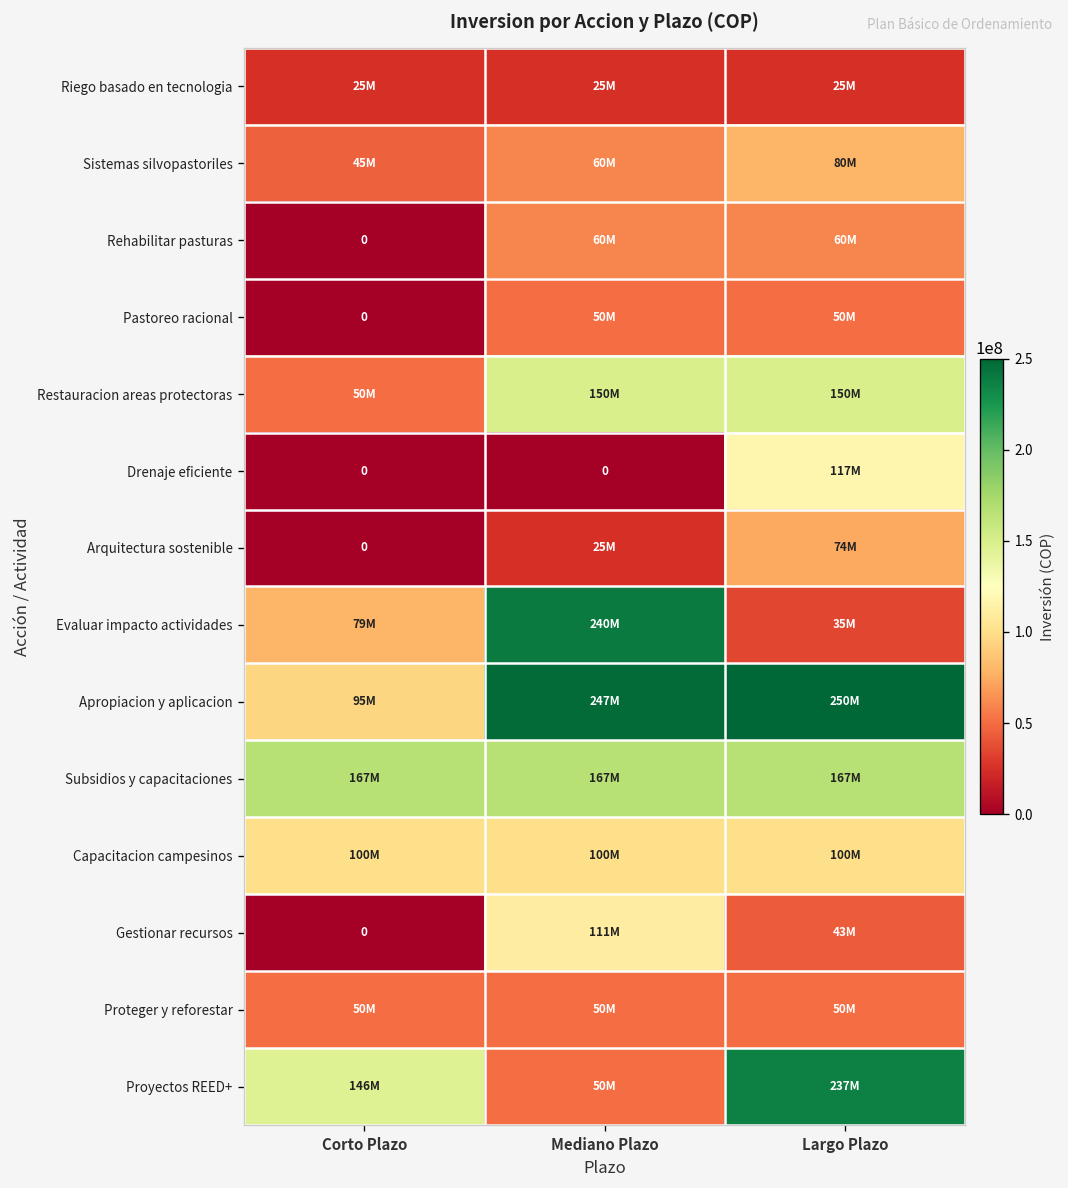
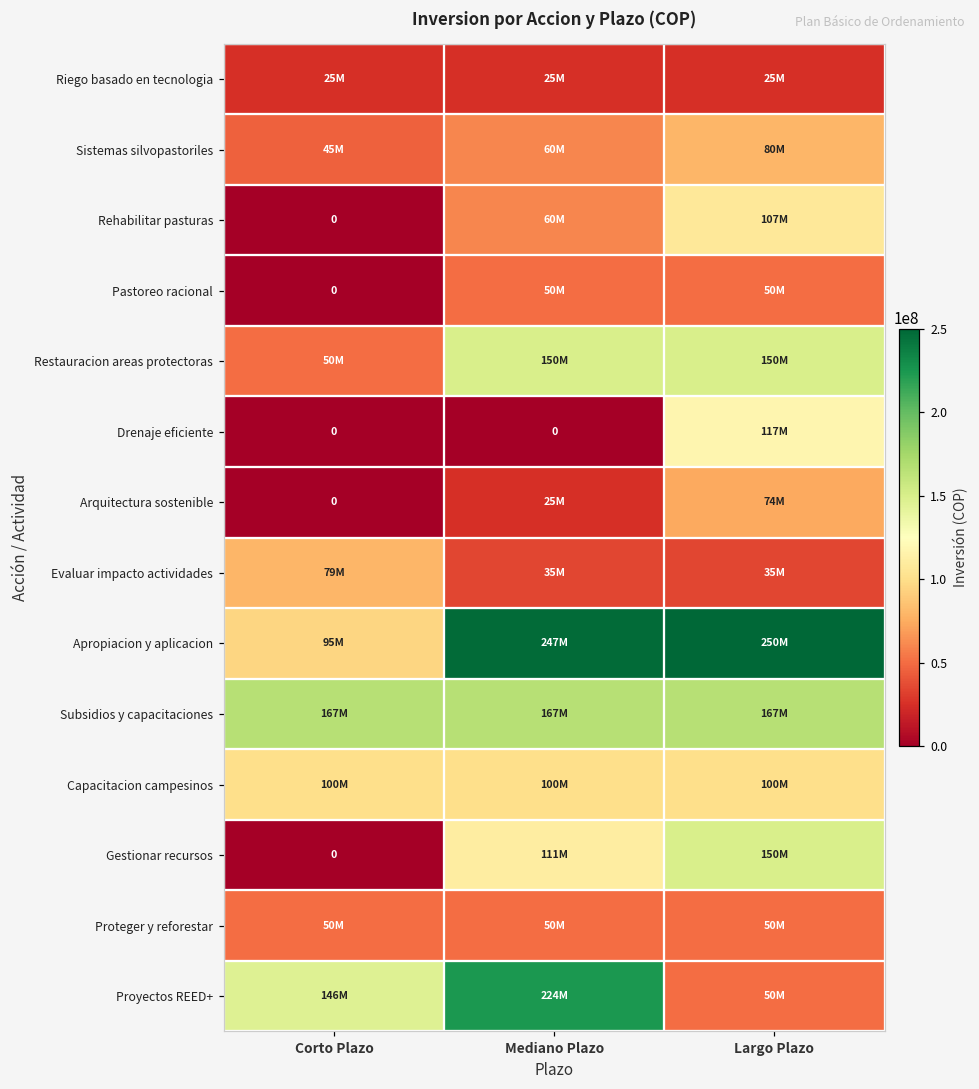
  {
    "Riego basado en tecnologia": {
      "Corto Plazo": "25M",
      "Mediano Plazo": "25M",
      "Largo Plazo": "25M"
    },
    "Sistemas silvopastoriles": {
      "Corto Plazo": "45M",
      "Mediano Plazo": "60M",
      "Largo Plazo": "80M"
    },
    "Rehabilitar pasturas": {
      "Corto Plazo": "0",
      "Mediano Plazo": "60M",
-     "Largo Plazo": "60M"
+     "Largo Plazo": "107M"
    },
    "Pastoreo racional": {
      "Corto Plazo": "0",
      "Mediano Plazo": "50M",
      "Largo Plazo": "50M"
    },
    "Restauracion areas protectoras": {
      "Corto Plazo": "50M",
      "Mediano Plazo": "150M",
      "Largo Plazo": "150M"
    },
    "Drenaje eficiente": {
      "Corto Plazo": "0",
      "Mediano Plazo": "0",
      "Largo Plazo": "117M"
    },
    "Arquitectura sostenible": {
      "Corto Plazo": "0",
      "Mediano Plazo": "25M",
      "Largo Plazo": "74M"
    },
    "Evaluar impacto actividades": {
      "Corto Plazo": "79M",
-     "Mediano Plazo": "240M",
+     "Mediano Plazo": "35M",
      "Largo Plazo": "35M"
    },
    "Apropiacion y aplicacion": {
      "Corto Plazo": "95M",
      "Mediano Plazo": "247M",
      "Largo Plazo": "250M"
    },
    "Subsidios y capacitaciones": {
      "Corto Plazo": "167M",
      "Mediano Plazo": "167M",
      "Largo Plazo": "167M"
    },
    "Capacitacion campesinos": {
      "Corto Plazo": "100M",
      "Mediano Plazo": "100M",
      "Largo Plazo": "100M"
    },
    "Gestionar recursos": {
      "Corto Plazo": "0",
      "Mediano Plazo": "111M",
-     "Largo Plazo": "43M"
+     "Largo Plazo": "150M"
    },
    "Proteger y reforestar": {
      "Corto Plazo": "50M",
      "Mediano Plazo": "50M",
      "Largo Plazo": "50M"
    },
    "Proyectos REED+": {
      "Corto Plazo": "146M",
-     "Mediano Plazo": "50M",
-     "Largo Plazo": "237M"
+     "Mediano Plazo": "224M",
+     "Largo Plazo": "50M"
    }
  }
